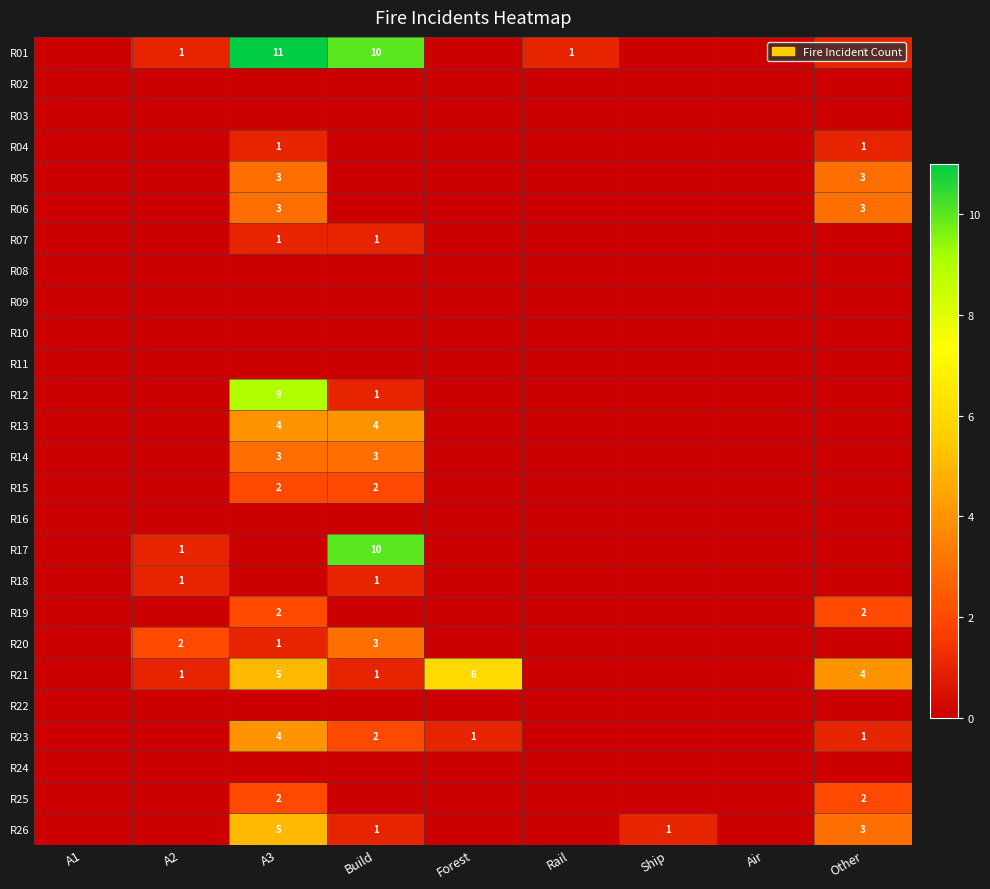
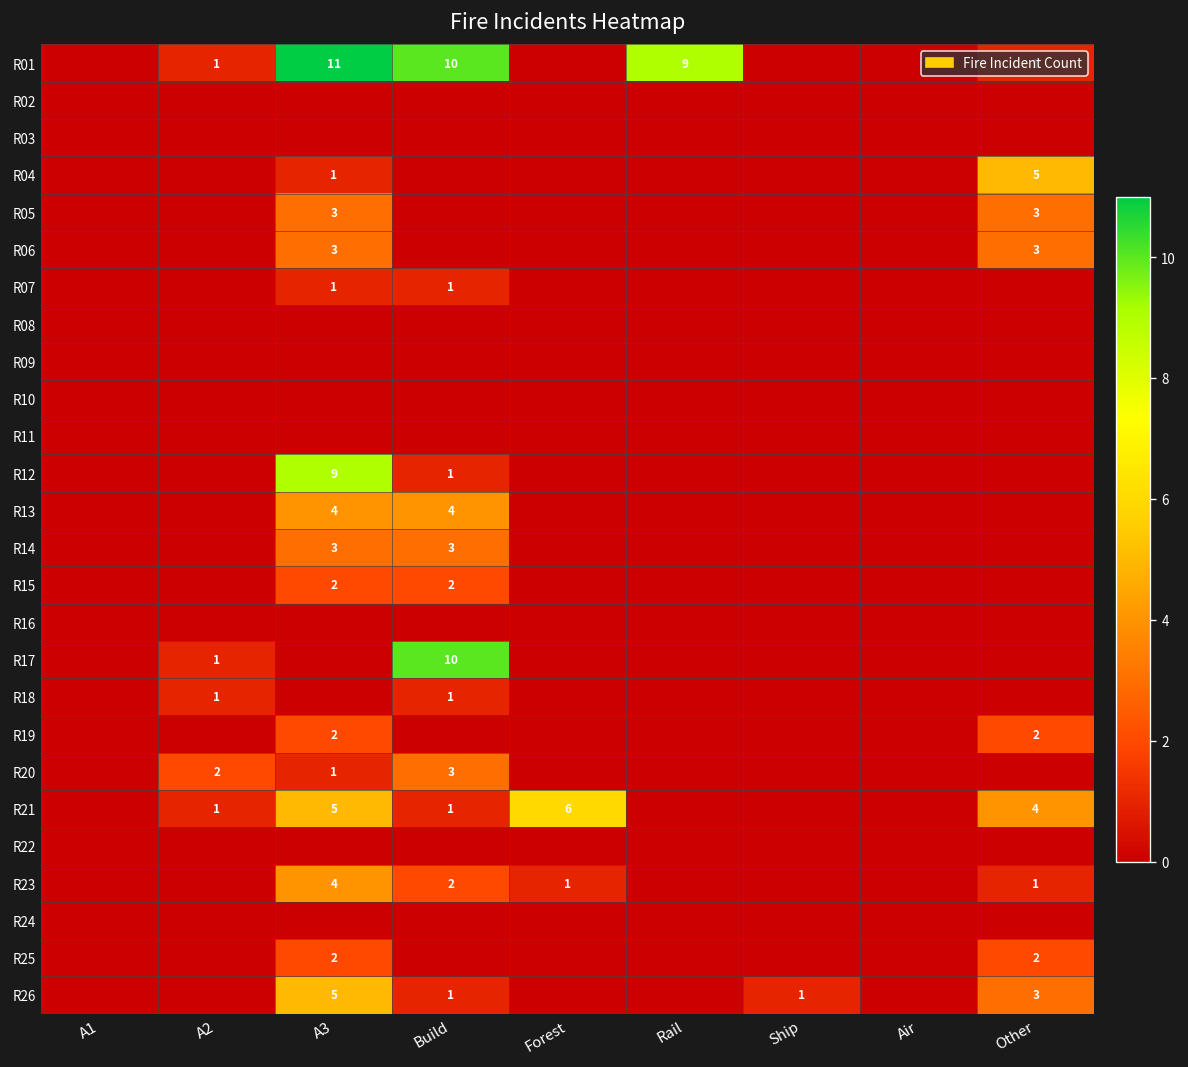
  {
    "R01": {
      "A2": 1,
      "A3": 11,
      "Build": 10,
-     "Rail": 1
+     "Rail": 9
    },
    "R04": {
      "A3": 1,
-     "Other": 1
+     "Other": 5
    },
    "R05": {
      "A3": 3,
      "Other": 3
    },
    "R06": {
      "A3": 3,
      "Other": 3
    },
    "R07": {
      "A3": 1,
      "Build": 1
    },
    "R12": {
      "A3": 9,
      "Build": 1
    },
    "R13": {
      "A3": 4,
      "Build": 4
    },
    "R14": {
      "A3": 3,
      "Build": 3
    },
    "R15": {
      "A3": 2,
      "Build": 2
    },
    "R17": {
      "A2": 1,
      "Build": 10
    },
    "R18": {
      "A2": 1,
      "Build": 1
    },
    "R19": {
      "A3": 2,
      "Other": 2
    },
    "R20": {
      "A2": 2,
      "A3": 1,
      "Build": 3
    },
    "R21": {
      "A2": 1,
      "A3": 5,
      "Build": 1,
      "Forest": 6,
      "Other": 4
    },
    "R23": {
      "A3": 4,
      "Build": 2,
      "Forest": 1,
      "Other": 1
    },
    "R25": {
      "A3": 2,
      "Other": 2
    },
    "R26": {
      "A3": 5,
      "Build": 1,
      "Ship": 1,
      "Other": 3
    }
  }
